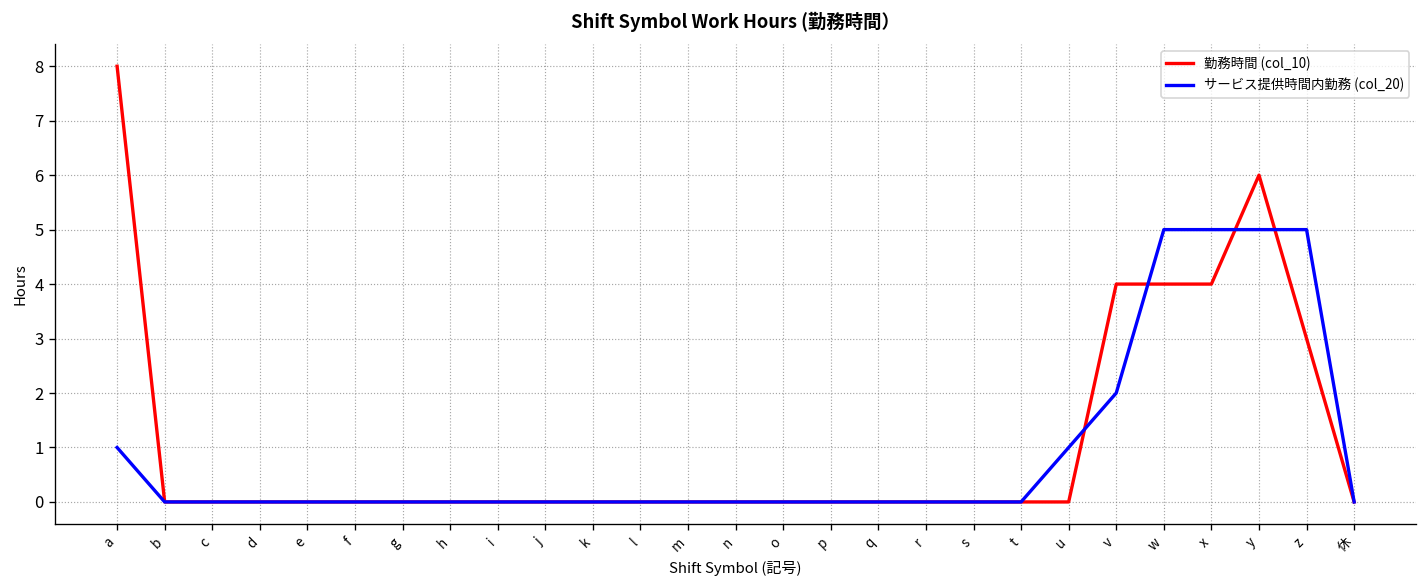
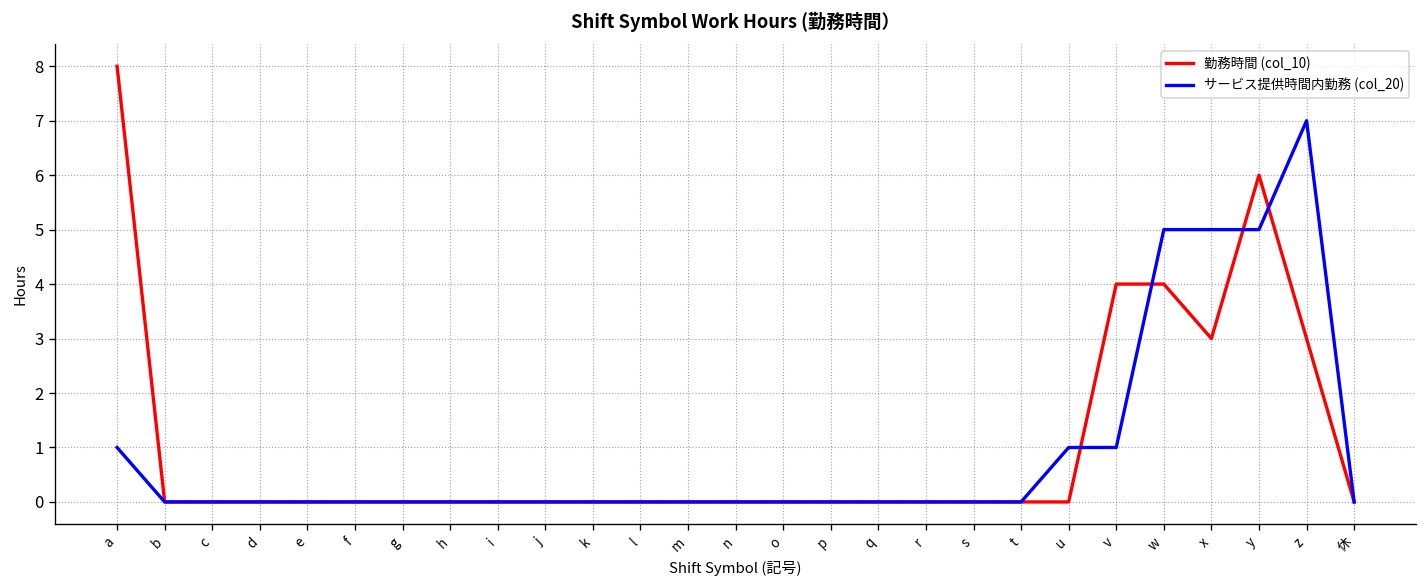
  {
    "勤務時間 (col_10)": {
      "a": 8,
      "u": 0,
      "v": 4,
      "w": 4,
-     "x": 4,
+     "x": 3,
      "y": 6,
      "z": 3
    },
    "サービス提供時間内勤務 (col_20)": {
      "a": 1,
      "u": 1,
-     "v": 2,
+     "v": 1,
      "w": 5,
      "x": 5,
      "y": 5,
-     "z": 5
+     "z": 7
    }
  }
